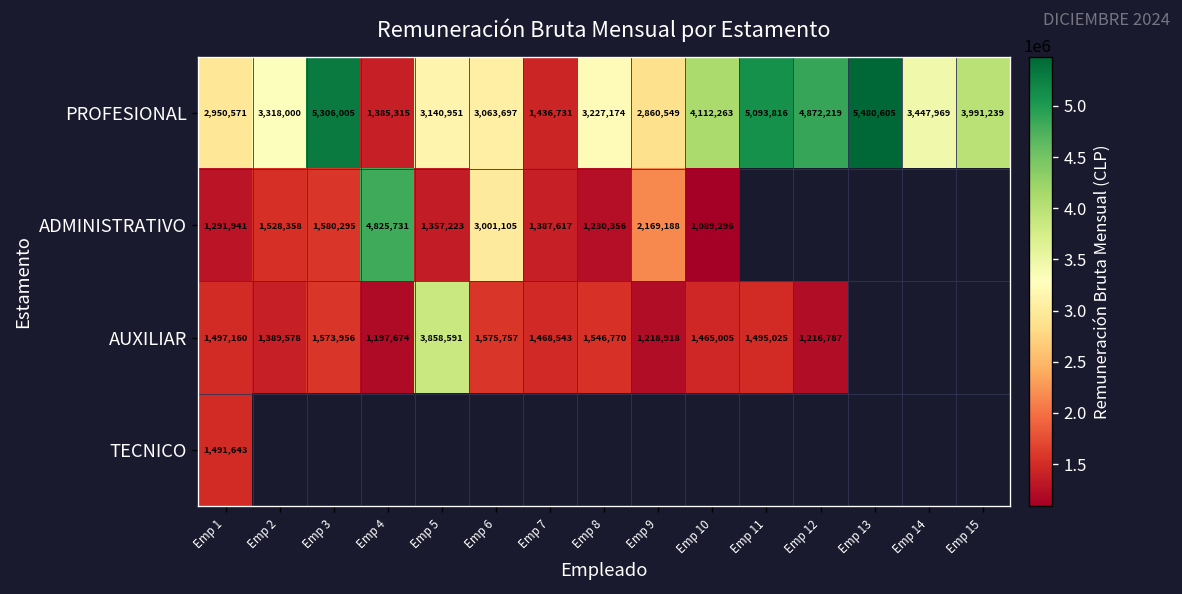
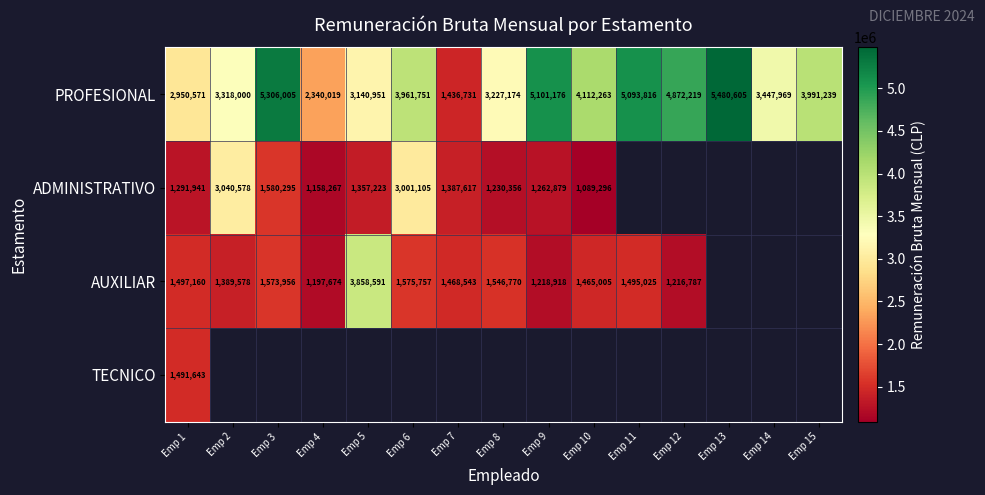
  {
    "PROFESIONAL": {
      "Emp 1": "2,950,571",
      "Emp 2": "3,318,000",
      "Emp 3": "5,306,005",
-     "Emp 4": "1,385,315",
+     "Emp 4": "2,340,019",
      "Emp 5": "3,140,951",
-     "Emp 6": "3,063,697",
+     "Emp 6": "3,961,751",
      "Emp 7": "1,436,731",
      "Emp 8": "3,227,174",
-     "Emp 9": "2,860,549",
+     "Emp 9": "5,101,176",
      "Emp 10": "4,112,263",
      "Emp 11": "5,093,816",
      "Emp 12": "4,872,219",
      "Emp 13": "5,480,605",
      "Emp 14": "3,447,969",
      "Emp 15": "3,991,239"
    },
    "ADMINISTRATIVO": {
      "Emp 1": "1,291,941",
-     "Emp 2": "1,528,358",
+     "Emp 2": "3,040,578",
      "Emp 3": "1,580,295",
-     "Emp 4": "4,825,731",
+     "Emp 4": "1,158,267",
      "Emp 5": "1,357,223",
      "Emp 6": "3,001,105",
      "Emp 7": "1,387,617",
      "Emp 8": "1,230,356",
-     "Emp 9": "2,169,188",
+     "Emp 9": "1,262,879",
      "Emp 10": "1,089,296"
    },
    "AUXILIAR": {
      "Emp 1": "1,497,160",
      "Emp 2": "1,389,578",
      "Emp 3": "1,573,956",
      "Emp 4": "1,197,674",
      "Emp 5": "3,858,591",
      "Emp 6": "1,575,757",
      "Emp 7": "1,468,543",
      "Emp 8": "1,546,770",
      "Emp 9": "1,218,918",
      "Emp 10": "1,465,005",
      "Emp 11": "1,495,025",
      "Emp 12": "1,216,787"
    },
    "TECNICO": {
      "Emp 1": "1,491,643"
    }
  }
